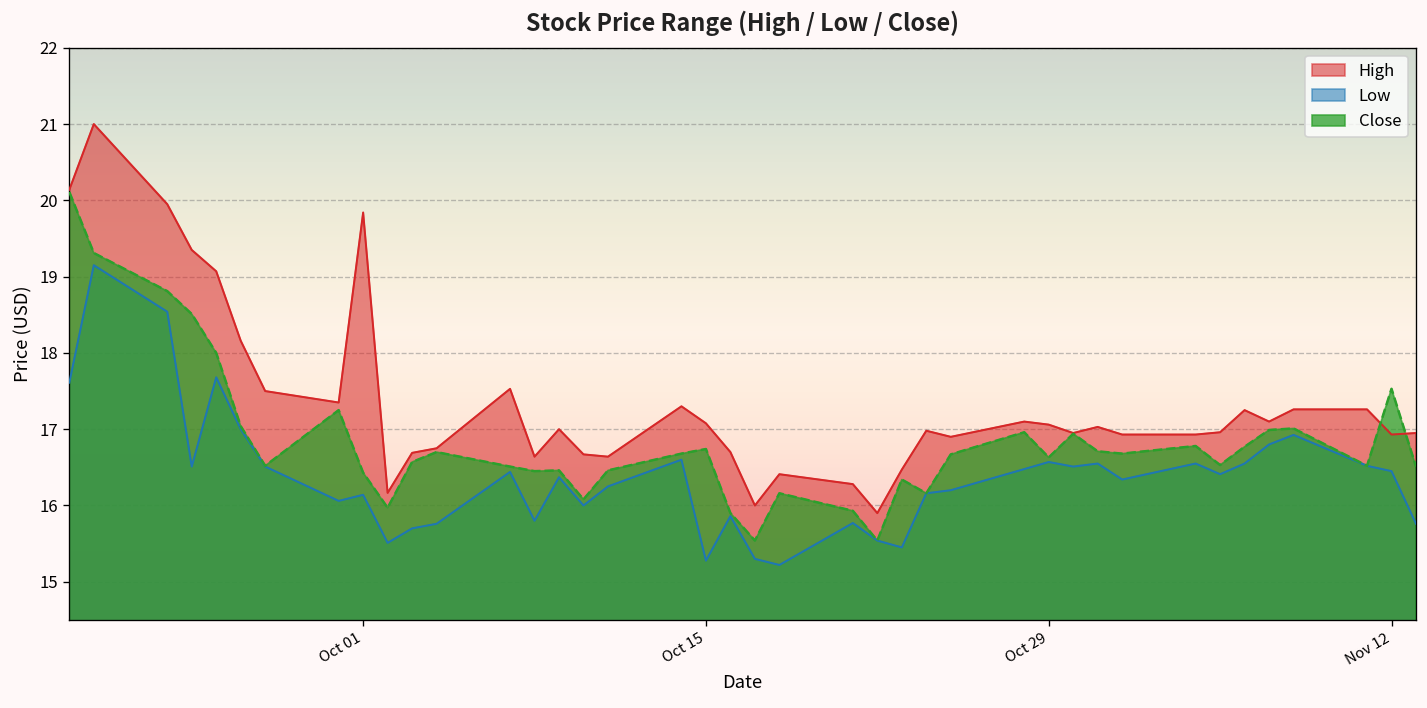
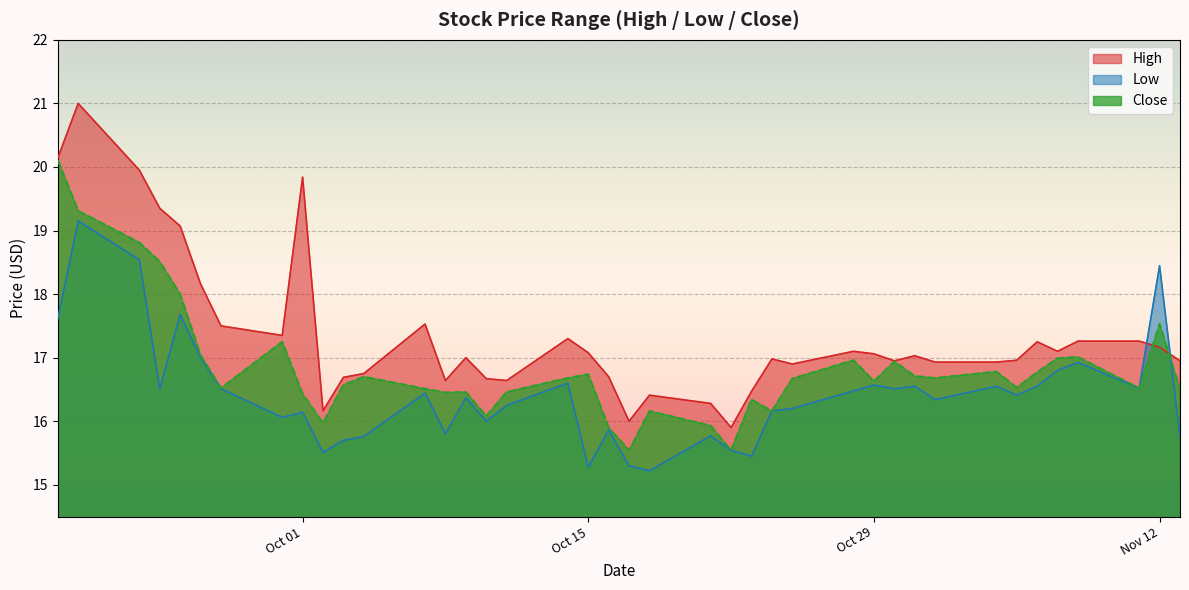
  {
    "High": {
      "Oct 01": 19.8,
      "Oct 15": 17.1,
      "Oct 29": 17.1,
-     "Nov 12": 16.9
+     "Nov 12": 17.2
    },
    "Low": {
      "Oct 01": 16.1,
      "Oct 15": 15.3,
      "Oct 29": 16.6,
-     "Nov 12": 16.5
+     "Nov 12": 18.4
    },
    "Close": {
      "Oct 01": 16.4,
      "Oct 15": 16.7,
      "Oct 29": 16.6,
      "Nov 12": 17.5
    }
  }
